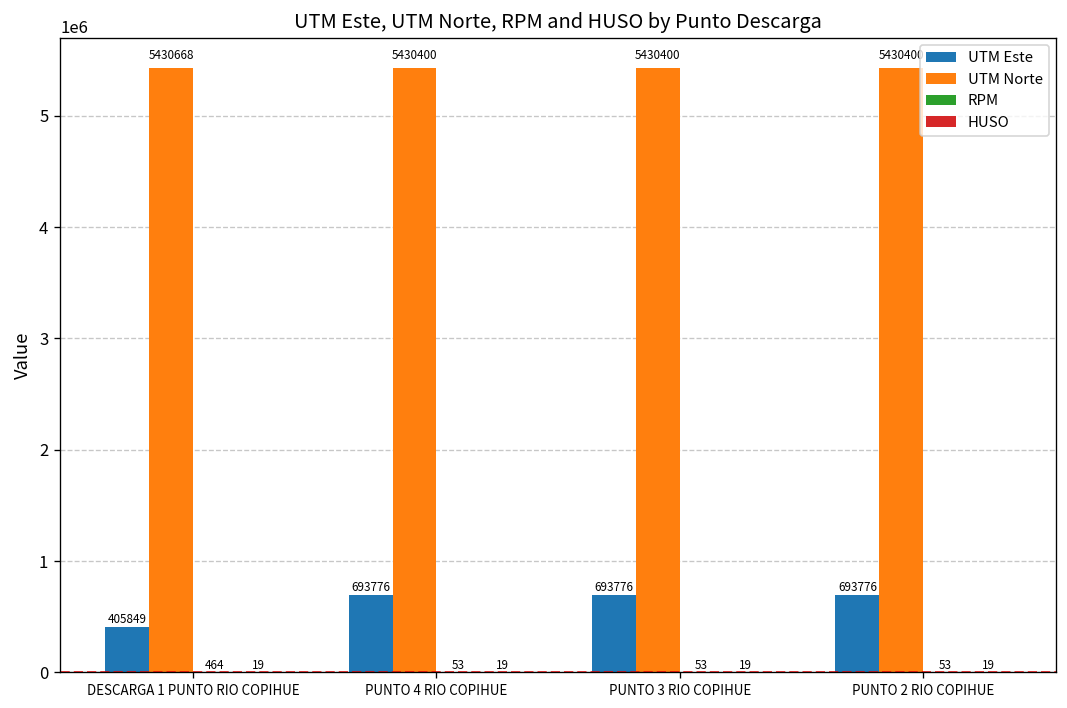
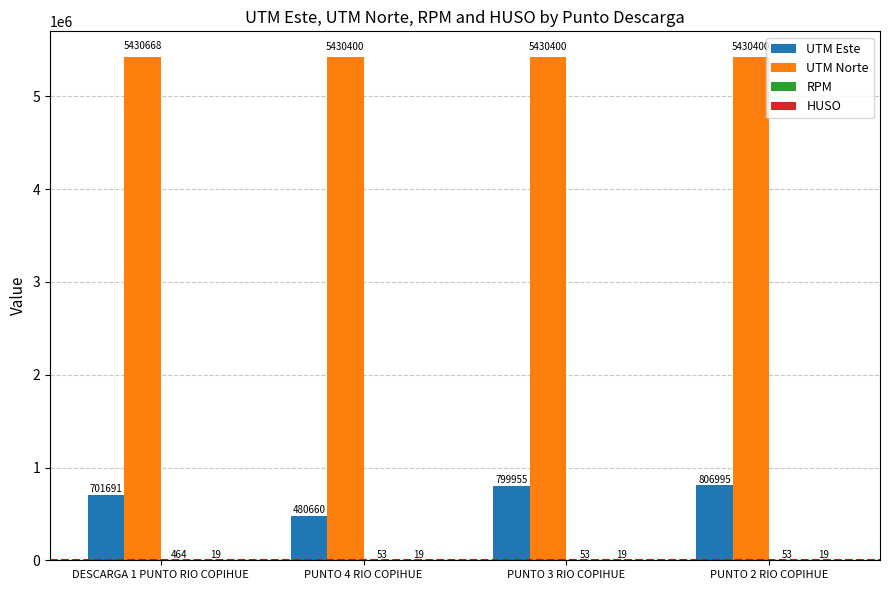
  {
    "UTM Este": {
-     "DESCARGA 1 PUNTO RIO COPIHUE": 405849,
-     "PUNTO 4 RIO COPIHUE": 693776,
-     "PUNTO 3 RIO COPIHUE": 693776,
-     "PUNTO 2 RIO COPIHUE": 693776
+     "DESCARGA 1 PUNTO RIO COPIHUE": 701691,
+     "PUNTO 4 RIO COPIHUE": 480660,
+     "PUNTO 3 RIO COPIHUE": 799955,
+     "PUNTO 2 RIO COPIHUE": 806995
    },
    "UTM Norte": {
      "DESCARGA 1 PUNTO RIO COPIHUE": 5430668,
      "PUNTO 4 RIO COPIHUE": 5430400,
      "PUNTO 3 RIO COPIHUE": 5430400
    },
    "RPM": {
      "DESCARGA 1 PUNTO RIO COPIHUE": 464,
      "PUNTO 4 RIO COPIHUE": 53,
      "PUNTO 3 RIO COPIHUE": 53,
      "PUNTO 2 RIO COPIHUE": 53
    },
    "HUSO": {
      "DESCARGA 1 PUNTO RIO COPIHUE": 19,
      "PUNTO 4 RIO COPIHUE": 19,
      "PUNTO 3 RIO COPIHUE": 19,
      "PUNTO 2 RIO COPIHUE": 19
    }
  }
